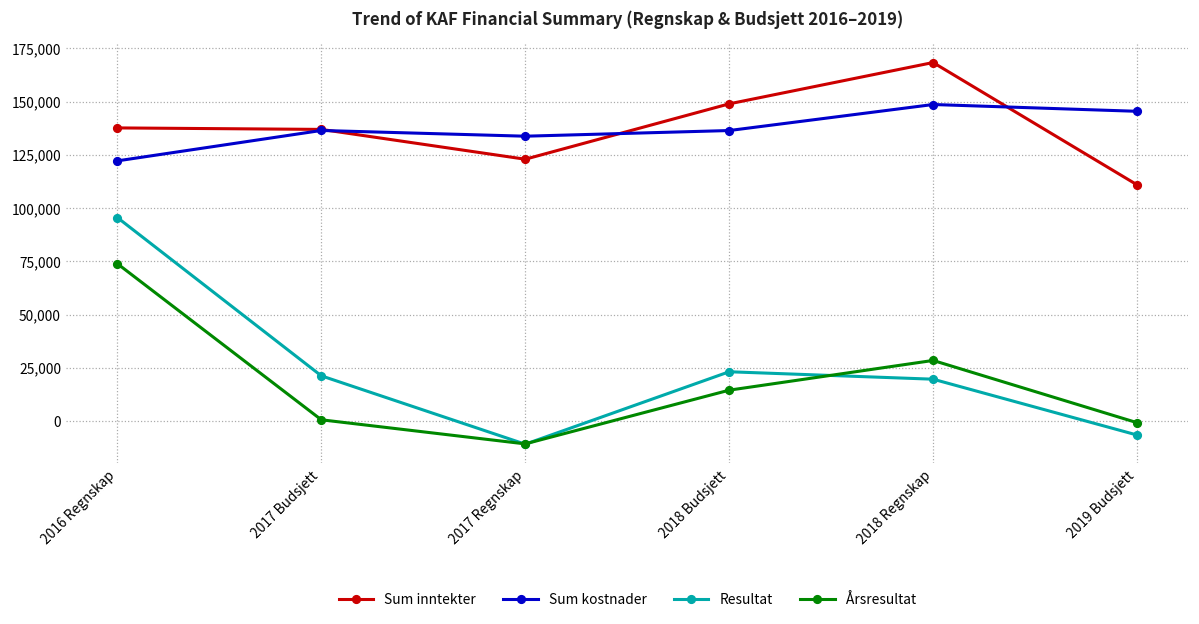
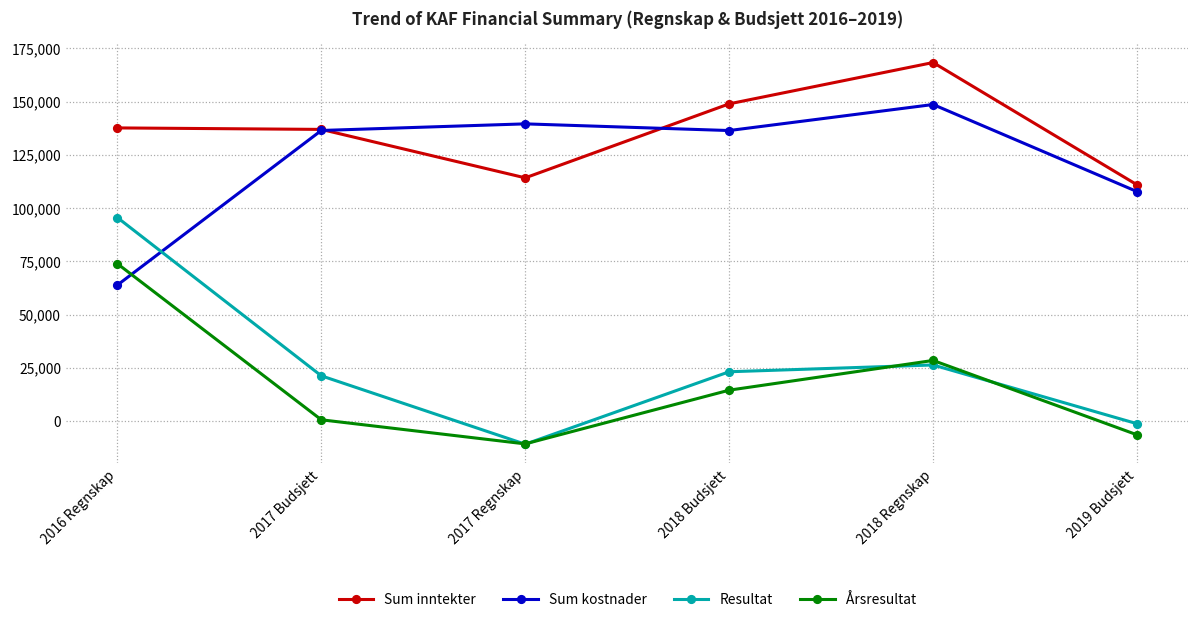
  {
    "Sum inntekter": {
      "2016 Regnskap": "138,000",
-     "2017 Regnskap": "123,000",
+     "2017 Regnskap": "114,000",
      "2018 Budsjett": "149,000",
      "2018 Regnskap": "168,000",
      "2019 Budsjett": "111,000"
    },
    "Sum kostnader": {
-     "2016 Regnskap": "122,000",
-     "2017 Regnskap": "134,000",
+     "2016 Regnskap": "64,000",
+     "2017 Regnskap": "140,000",
      "2018 Budsjett": "136,000",
      "2018 Regnskap": "149,000",
-     "2019 Budsjett": "146,000"
+     "2019 Budsjett": "108,000"
    },
    "Resultat": {
      "2016 Regnskap": "96,000",
      "2017 Budsjett": "21,000",
      "2018 Budsjett": "23,000",
-     "2018 Regnskap": "20,000",
-     "2019 Budsjett": "-7,000"
+     "2018 Regnskap": "26,000",
+     "2019 Budsjett": "-1,000"
    },
    "Årsresultat": {
      "2016 Regnskap": "74,000",
      "2017 Budsjett": "1,000",
      "2018 Budsjett": "15,000",
      "2018 Regnskap": "29,000",
-     "2019 Budsjett": "-1,000"
+     "2019 Budsjett": "-6,000"
    }
  }
